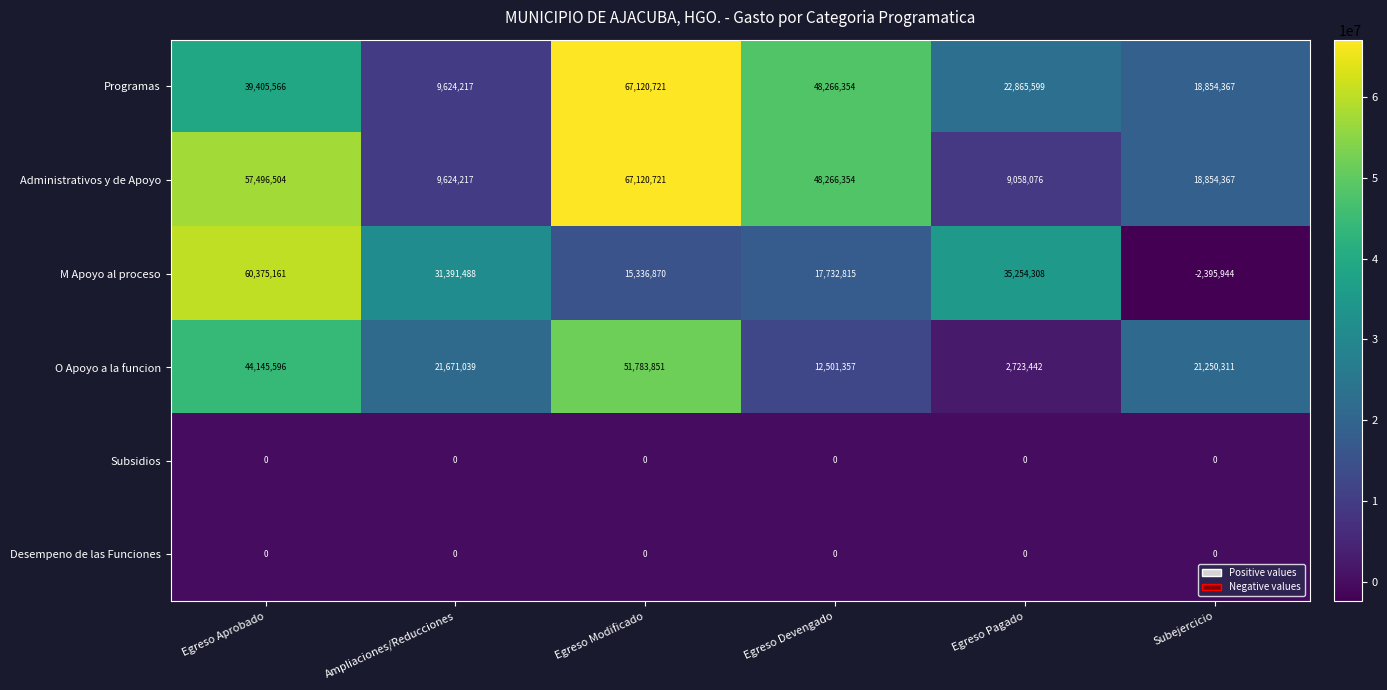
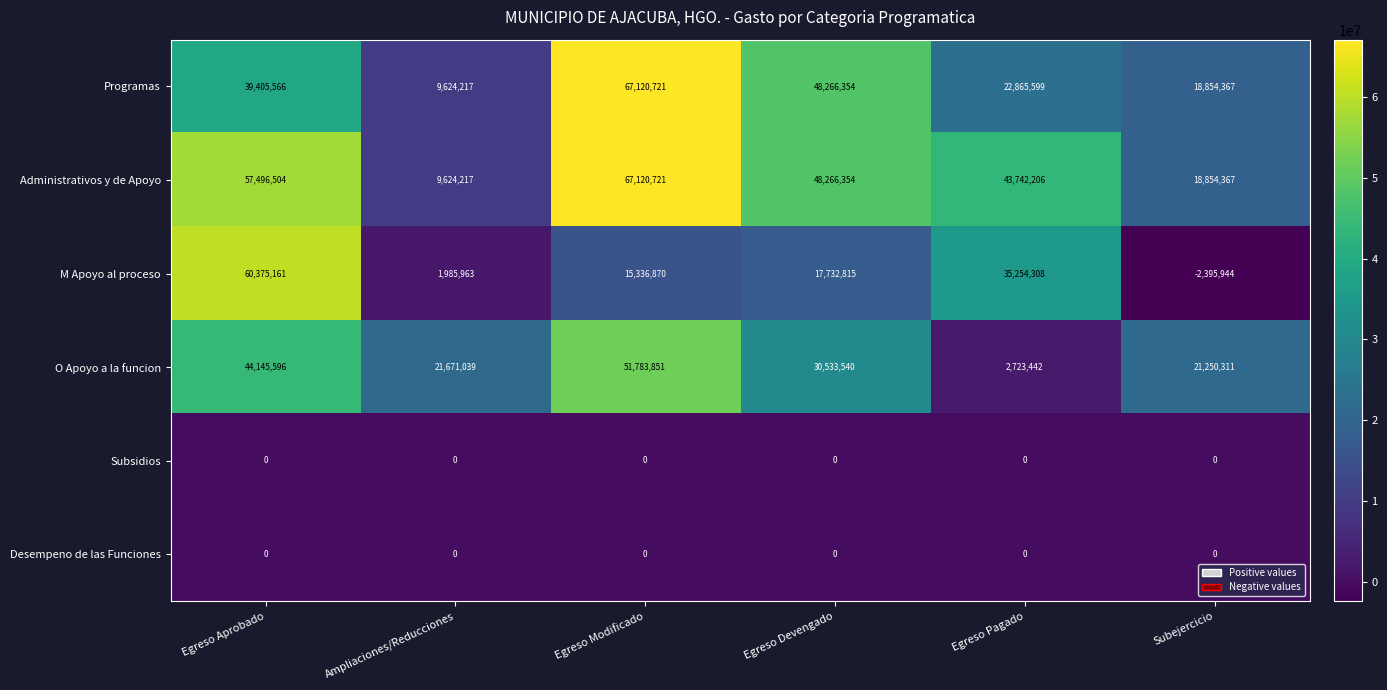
  {
    "Programas": {
      "Egreso Aprobado": "39,405,566",
      "Ampliaciones/Reducciones": "9,624,217",
      "Egreso Modificado": "67,120,721",
      "Egreso Devengado": "48,266,354",
      "Egreso Pagado": "22,865,599",
      "Subejercicio": "18,854,367"
    },
    "Administrativos y de Apoyo": {
      "Egreso Aprobado": "57,496,504",
      "Ampliaciones/Reducciones": "9,624,217",
      "Egreso Modificado": "67,120,721",
      "Egreso Devengado": "48,266,354",
-     "Egreso Pagado": "9,058,076",
+     "Egreso Pagado": "43,742,206",
      "Subejercicio": "18,854,367"
    },
    "M Apoyo al proceso": {
      "Egreso Aprobado": "60,375,161",
-     "Ampliaciones/Reducciones": "31,391,488",
+     "Ampliaciones/Reducciones": "1,985,963",
      "Egreso Modificado": "15,336,870",
      "Egreso Devengado": "17,732,815",
      "Egreso Pagado": "35,254,308",
      "Subejercicio": "-2,395,944"
    },
    "O Apoyo a la funcion": {
      "Egreso Aprobado": "44,145,596",
      "Ampliaciones/Reducciones": "21,671,039",
      "Egreso Modificado": "51,783,851",
-     "Egreso Devengado": "12,501,357",
+     "Egreso Devengado": "30,533,540",
      "Egreso Pagado": "2,723,442",
      "Subejercicio": "21,250,311"
    },
    "Subsidios": {
      "Egreso Aprobado": "0",
      "Ampliaciones/Reducciones": "0",
      "Egreso Modificado": "0",
      "Egreso Devengado": "0",
      "Egreso Pagado": "0",
      "Subejercicio": "0"
    },
    "Desempeno de las Funciones": {
      "Egreso Aprobado": "0",
      "Ampliaciones/Reducciones": "0",
      "Egreso Modificado": "0",
      "Egreso Devengado": "0",
      "Egreso Pagado": "0",
      "Subejercicio": "0"
    }
  }
